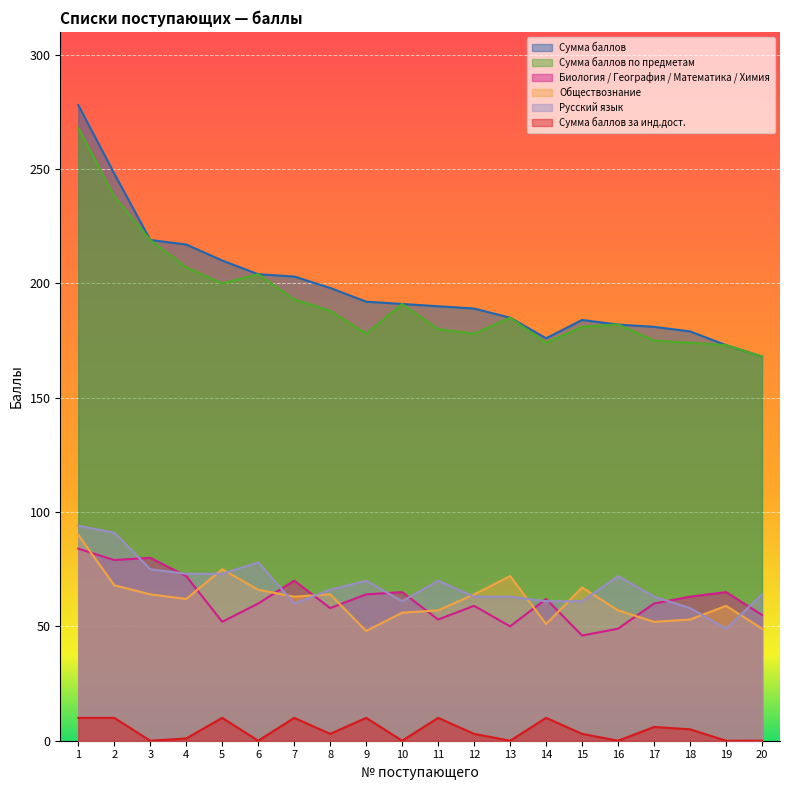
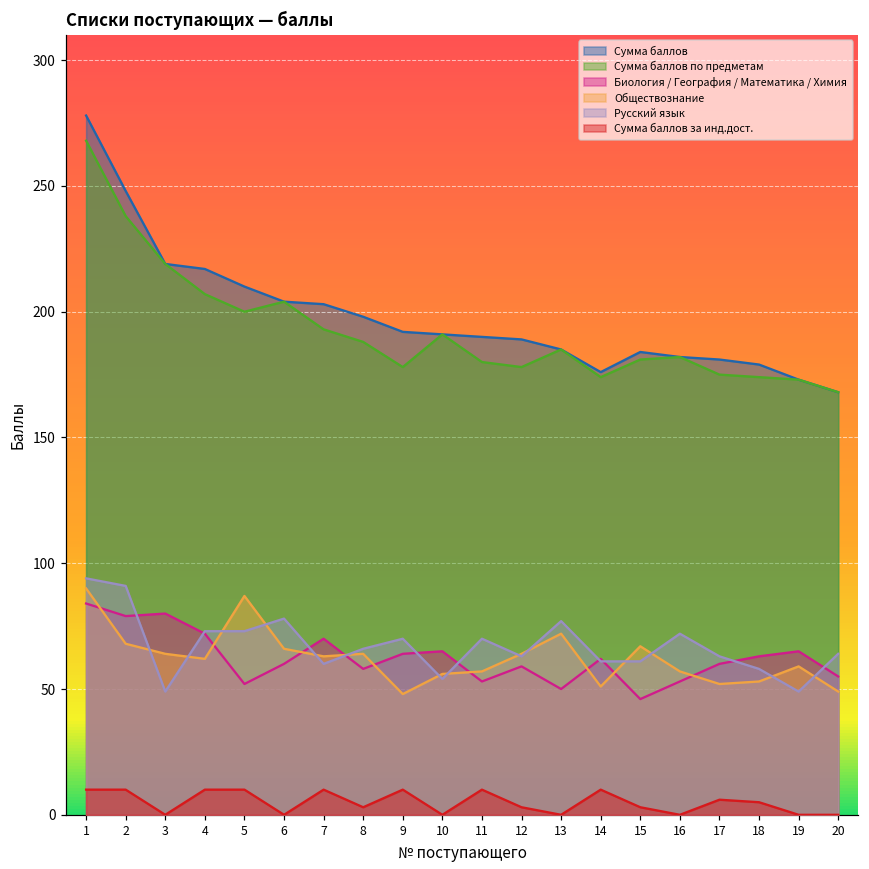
  {
    "Сумма баллов": {
      "1": 278,
      "2": 248,
      "4": 217,
      "5": 210,
      "7": 203,
      "8": 198,
      "9": 192,
      "11": 190,
      "12": 189,
      "14": 176,
      "15": 184,
      "17": 181,
      "18": 179
    },
    "Сумма баллов по предметам": {
      "1": 268,
      "2": 238,
      "4": 207,
      "5": 200,
      "7": 193,
      "8": 188,
      "9": 178,
      "11": 180,
      "12": 178,
      "14": 174,
      "15": 181,
      "17": 175,
      "18": 174
    },
    "Биология / География / Математика / Химия": {
      "1": 84,
      "2": 79,
      "3": 80,
      "5": 52,
      "6": 60,
      "7": 70,
      "8": 58,
      "9": 64,
      "10": 65,
      "11": 53,
      "12": 59,
      "13": 50,
      "15": 46,
-     "16": 49,
+     "16": 53,
      "17": 60,
      "18": 63,
      "19": 65,
      "20": 55
    },
    "Обществознание": {
      "1": 90,
      "2": 68,
      "3": 64,
      "4": 62,
-     "5": 75,
+     "5": 87,
      "6": 66,
      "7": 63,
      "8": 64,
      "9": 48,
      "10": 56,
      "11": 57,
      "13": 72,
      "14": 51,
      "15": 67,
      "16": 57,
      "17": 52,
      "18": 53,
      "19": 59,
      "20": 49
    },
    "Русский язык": {
      "1": 94,
      "2": 91,
-     "3": 75,
+     "3": 49,
      "5": 73,
      "6": 78,
      "7": 60,
      "8": 66,
      "9": 70,
-     "10": 61,
+     "10": 54,
      "11": 70,
-     "13": 63,
+     "13": 77,
      "15": 61,
      "16": 72,
      "17": 63,
      "18": 58,
      "19": 49,
      "20": 64
    },
    "Сумма баллов за инд.дост.": {
      "1": 10,
      "2": 10,
      "3": 0,
-     "4": 1,
+     "4": 10,
      "5": 10,
      "6": 0,
      "7": 10,
      "8": 3,
      "9": 10,
      "10": 0,
      "11": 10,
      "12": 3,
      "13": 0,
      "14": 10,
      "15": 3,
      "16": 0,
      "17": 6,
      "18": 5,
      "19": 0,
      "20": 0
    }
  }
